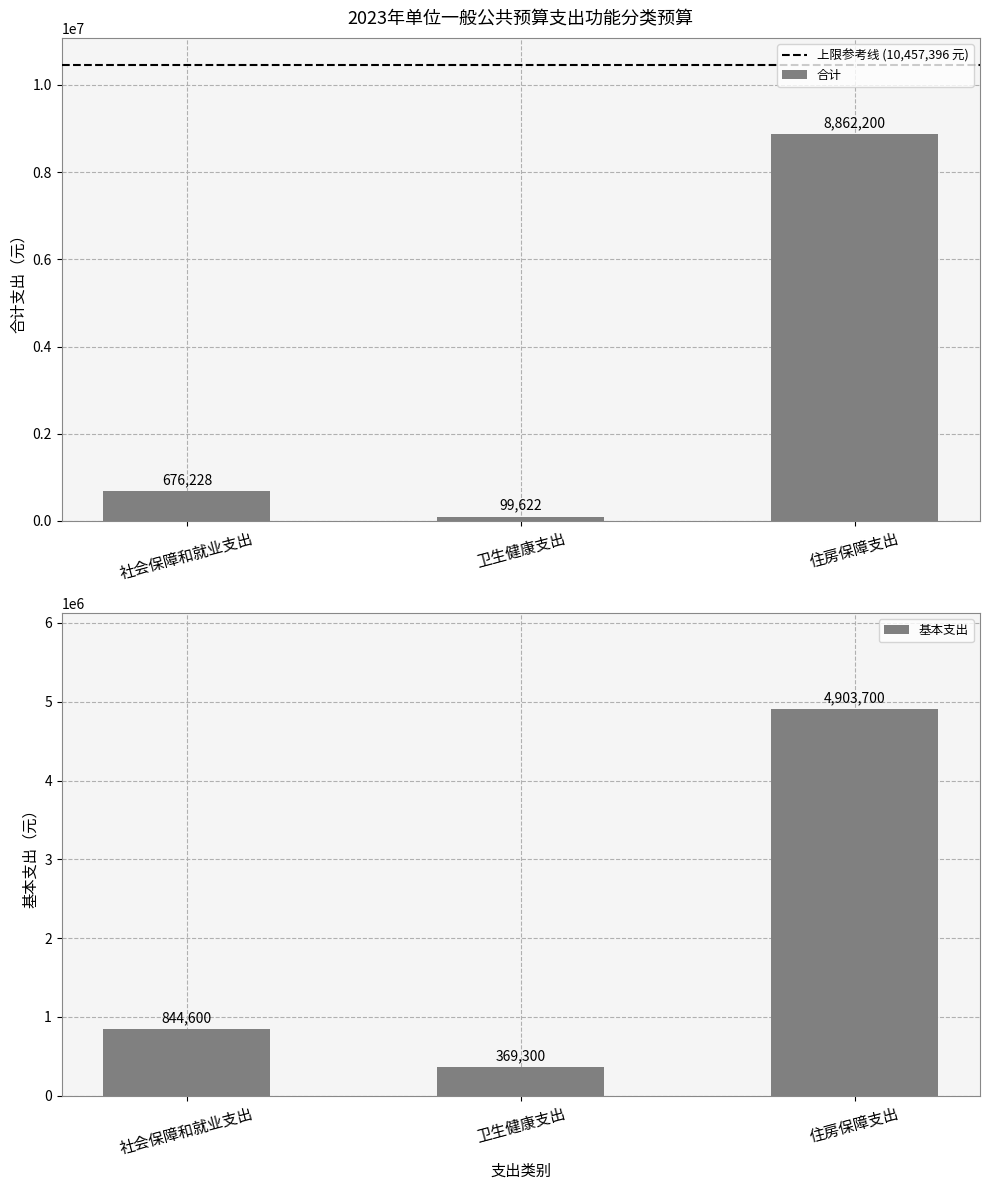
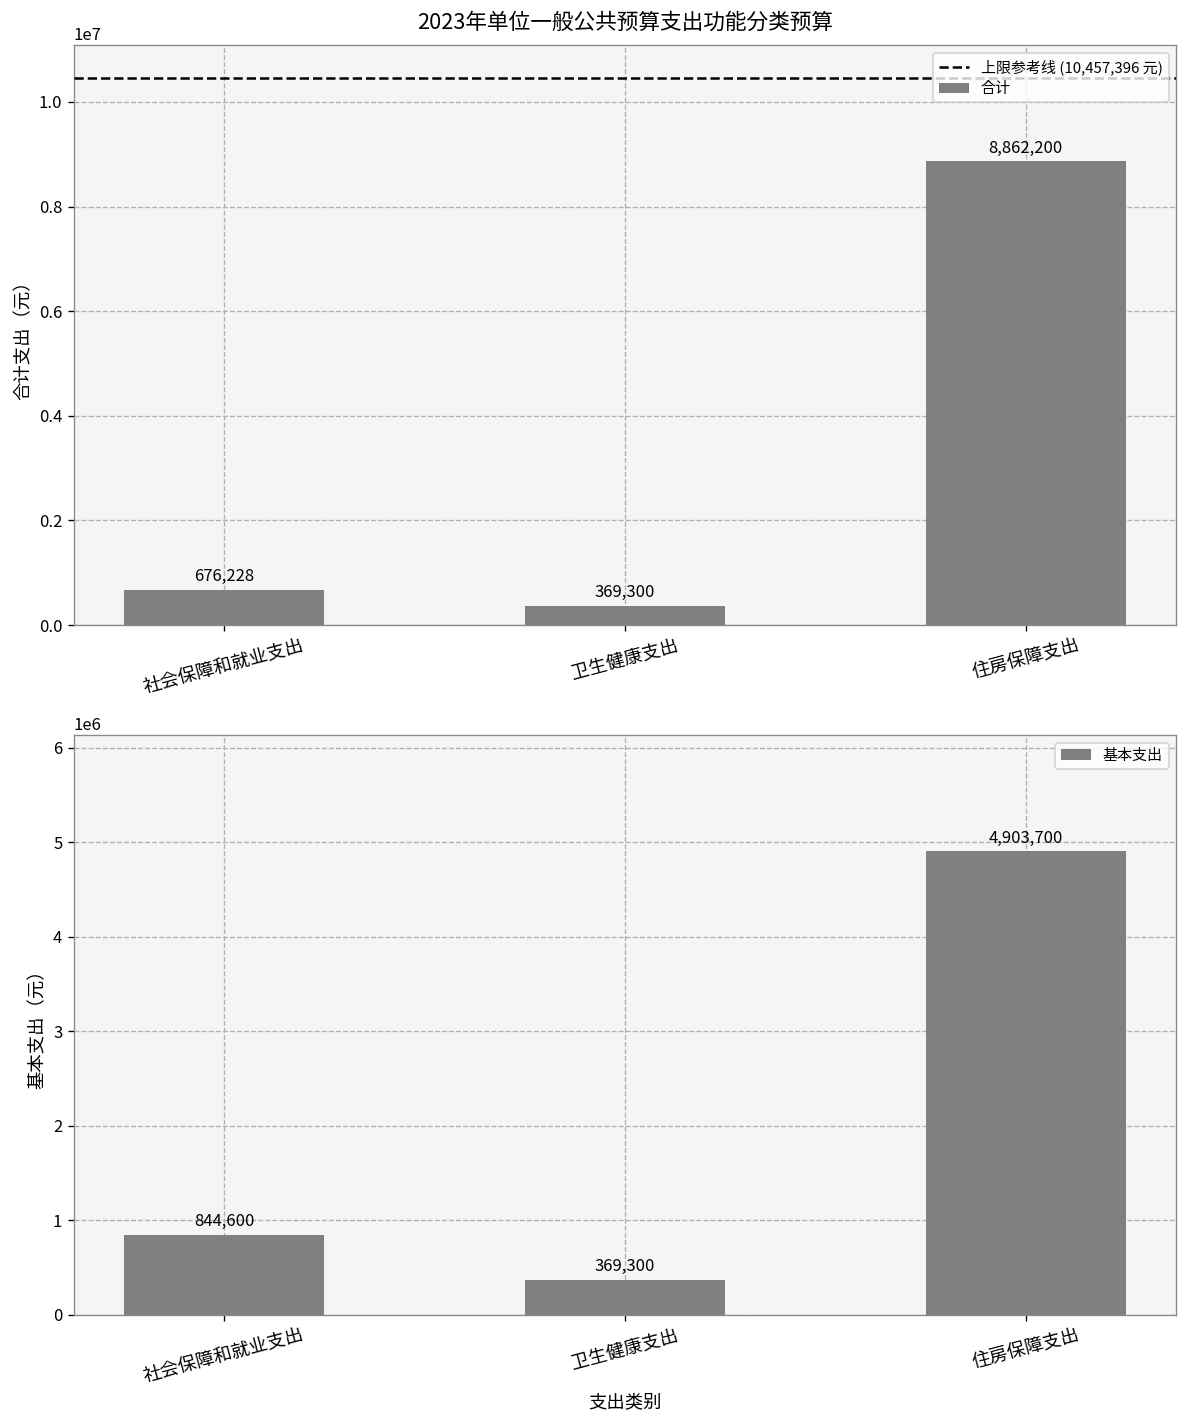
  {
    "2023年单位一般公共预算支出功能分类预算": {
      "社会保障和就业支出": "676,228",
-     "卫生健康支出": "99,622",
+     "卫生健康支出": "369,300",
      "住房保障支出": "8,862,200"
    }
  }
